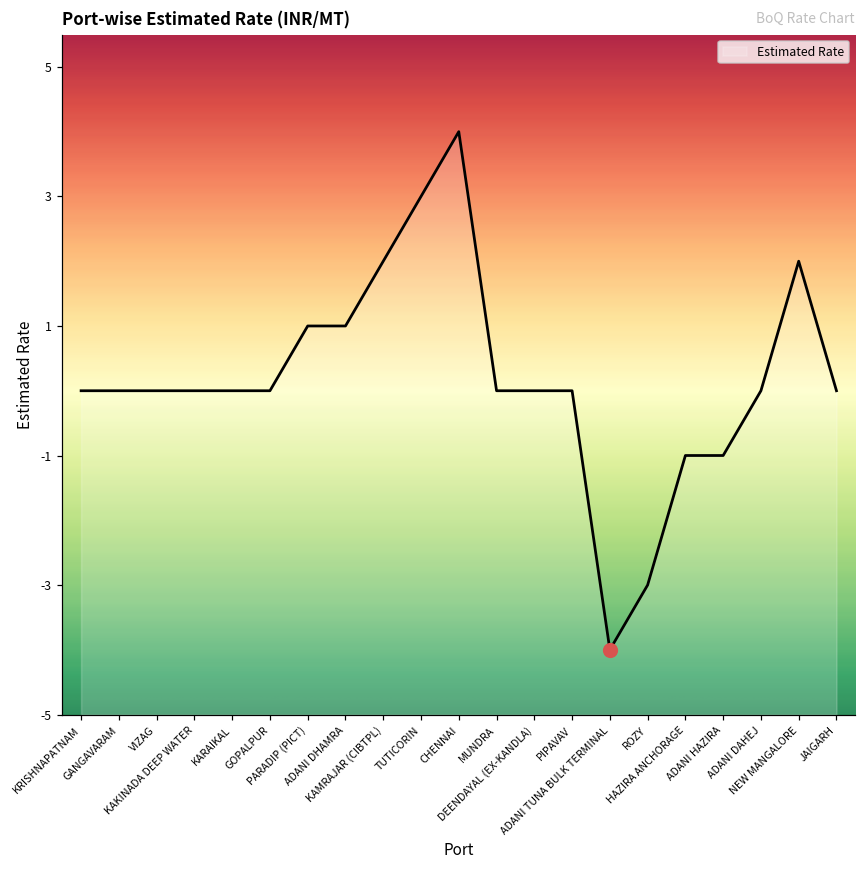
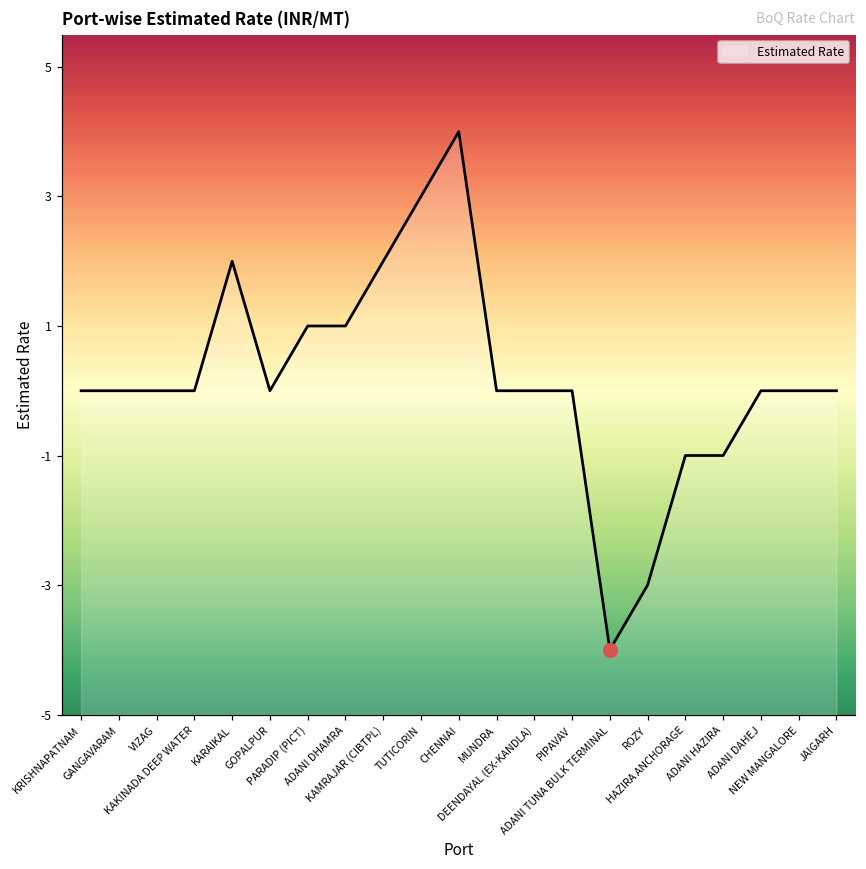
  {
    "Estimated Rate": {
      "KRISHNAPATNAM": 0,
      "GANGAVARAM": 0,
      "VIZAG": 0,
      "KAKINADA DEEP WATER": 0,
-     "KARAIKAL": 0,
+     "KARAIKAL": 2,
      "GOPALPUR": 0,
      "PARADIP (PICT)": 1,
      "ADANI DHAMRA": 1,
      "KAMRAJAR (CIBTPL)": 2,
      "TUTICORIN": 3,
      "CHENNAI": 4,
      "MUNDRA": 0,
      "DEENDAYAL (EX-KANDLA)": 0,
      "PIPAVAV": 0,
      "ROZY": -3,
      "HAZIRA ANCHORAGE": -1,
      "ADANI HAZIRA": -1,
      "ADANI DAHEJ": 0,
-     "NEW MANGALORE": 2,
+     "NEW MANGALORE": 0,
      "JAIGARH": 0
    }
  }
